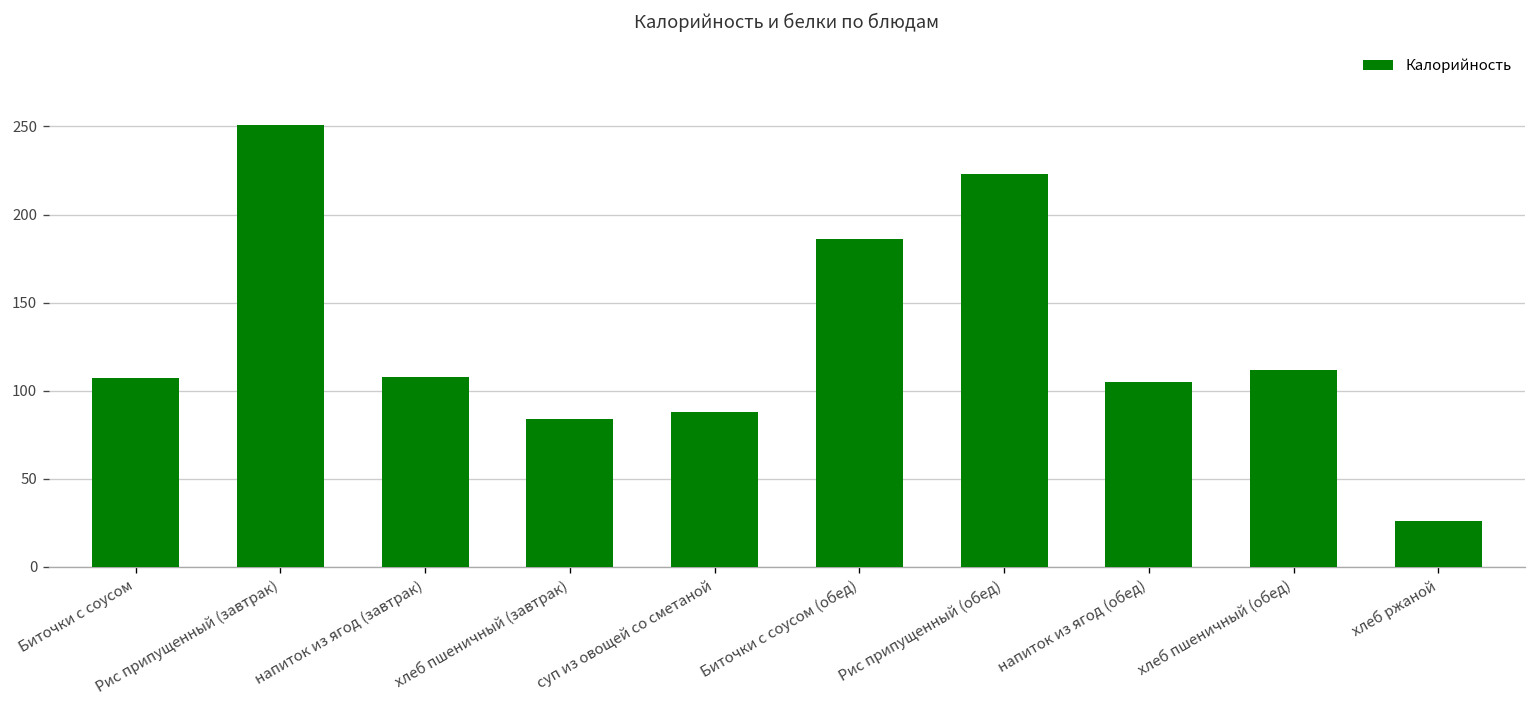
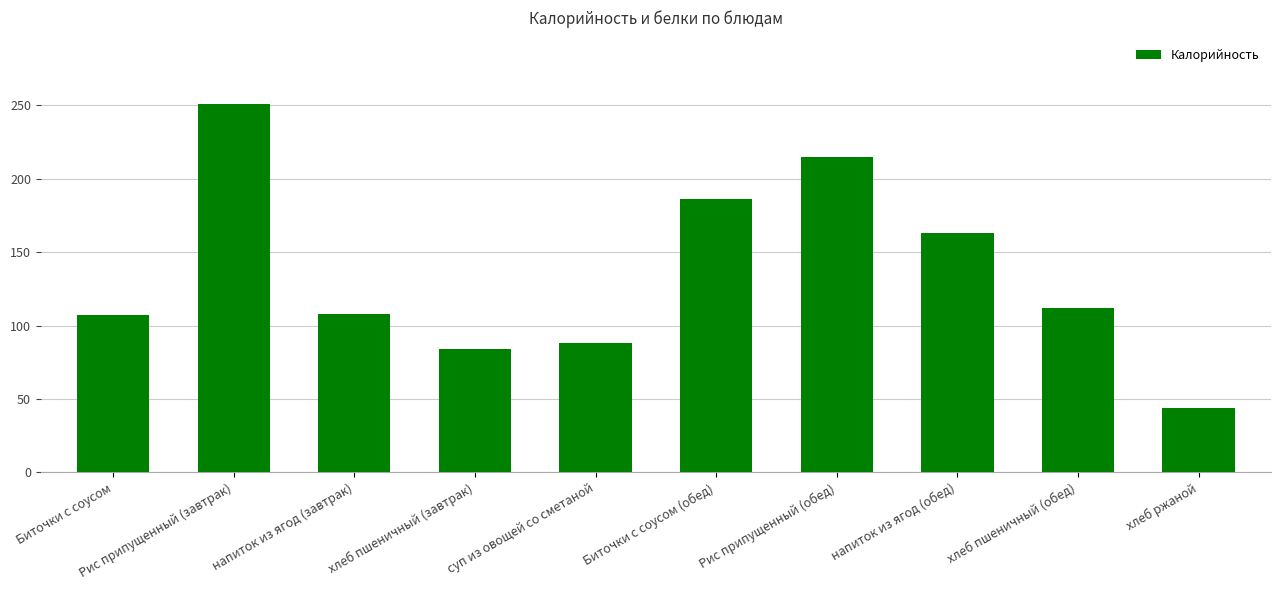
  {
    "Биточки с соусом": 107,
    "Рис припущенный (завтрак)": 251,
    "напиток из ягод (завтрак)": 108,
    "хлеб пшеничный (завтрак)": 84,
    "суп из овощей со сметаной": 88,
    "Биточки с соусом (обед)": 186,
-   "Рис припущенный (обед)": 223,
-   "напиток из ягод (обед)": 105,
+   "Рис припущенный (обед)": 215,
+   "напиток из ягод (обед)": 163,
    "хлеб пшеничный (обед)": 112,
-   "хлеб ржаной": 26
+   "хлеб ржаной": 44
  }
